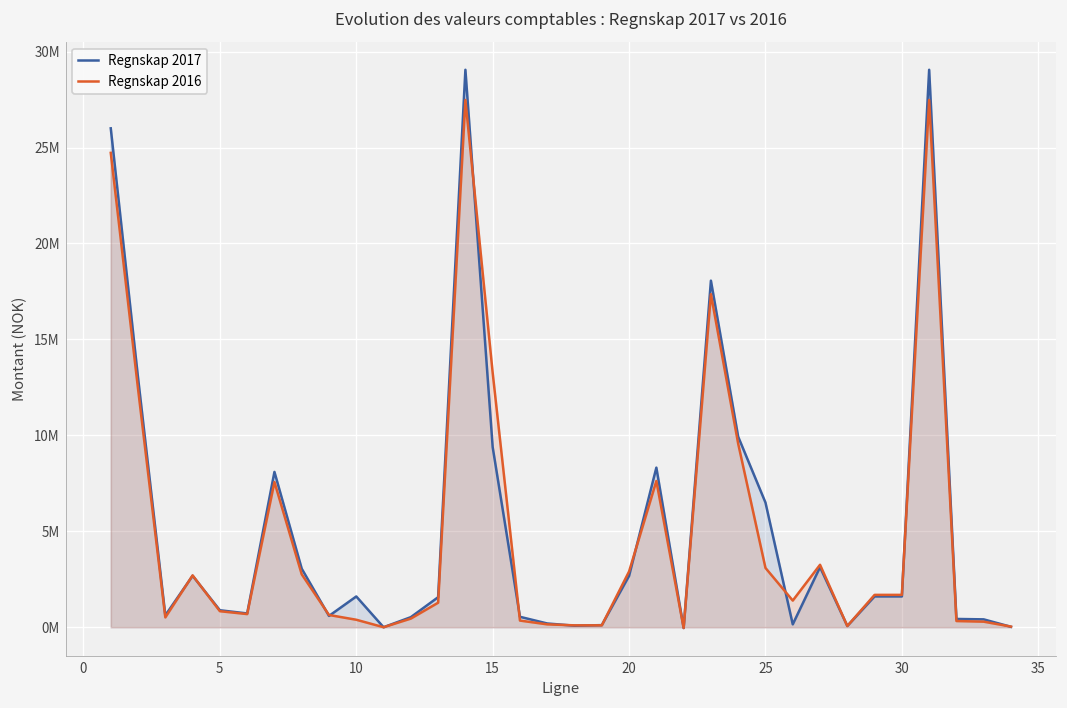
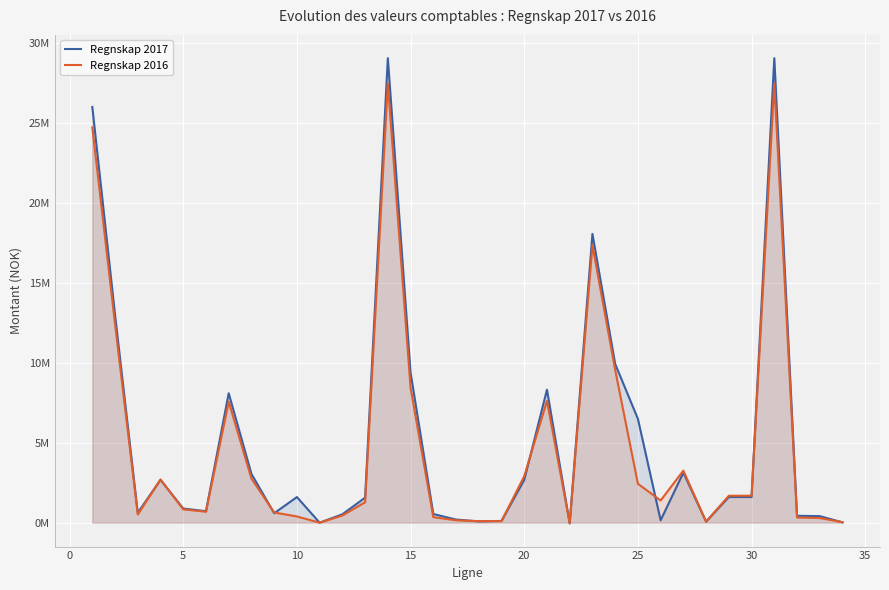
  {
    "Regnskap 2017": {
      "10": 1600000,
      "15": 9400000,
      "20": 2700000,
      "25": 6500000
    },
    "Regnskap 2016": {
      "10": 400000,
-     "15": 13300000,
+     "15": 8400000,
      "20": 2900000,
-     "25": 3100000
+     "25": 2400000
    }
  }
